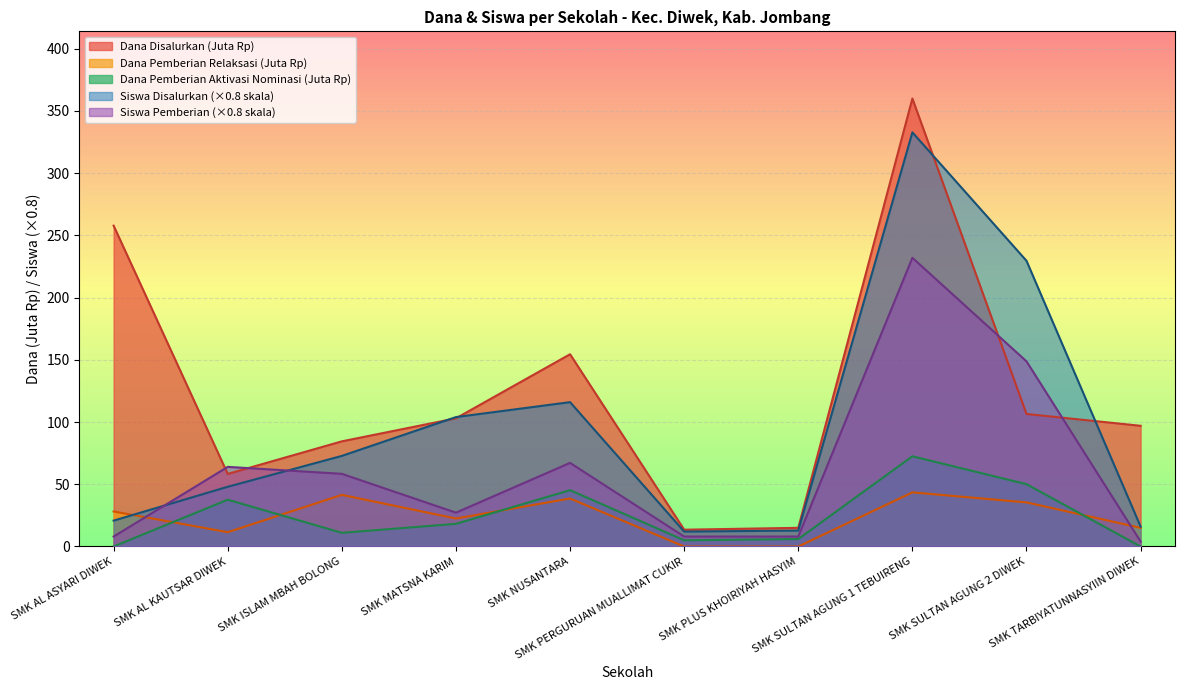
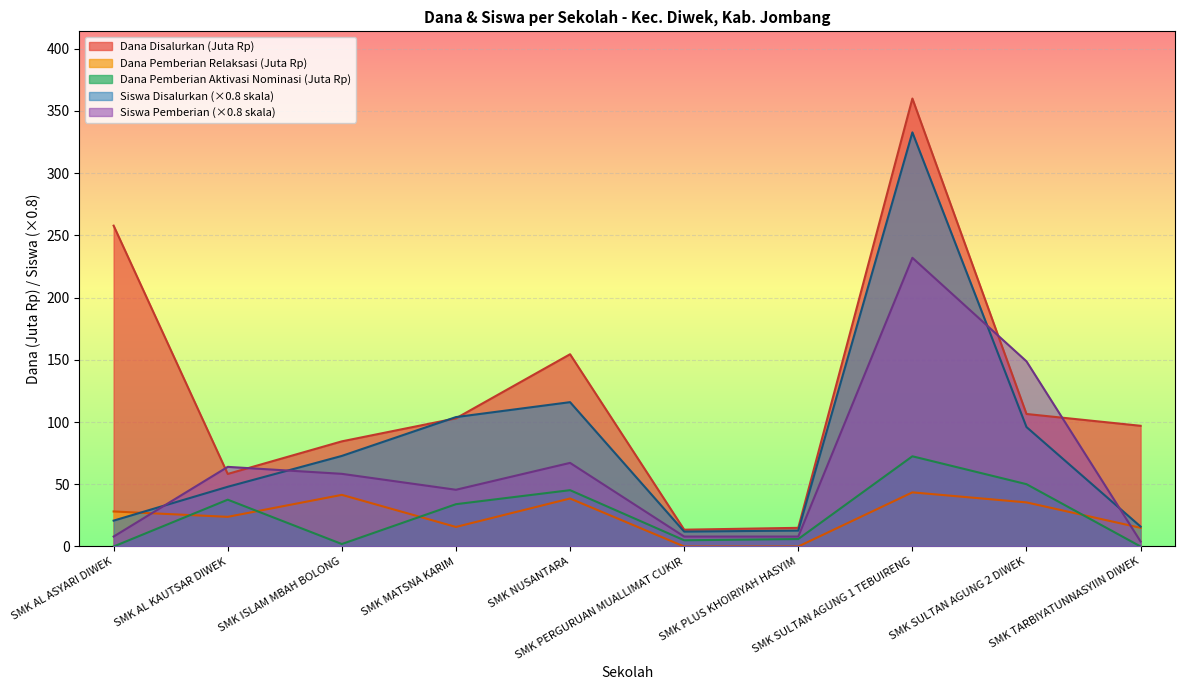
  {
    "Dana Disalurkan (Juta Rp)": {
      "SMK AL ASYARI DIWEK": 258,
      "SMK AL KAUTSAR DIWEK": 58,
      "SMK ISLAM MBAH BOLONG": 85,
      "SMK NUSANTARA": 155,
      "SMK PLUS KHOIRIYAH HASYIM": 15,
      "SMK SULTAN AGUNG 1 TEBUIRENG": 360,
      "SMK SULTAN AGUNG 2 DIWEK": 107,
      "SMK TARBIYATUNNASYIIN DIWEK": 97
    },
    "Dana Pemberian Relaksasi (Juta Rp)": {
      "SMK AL ASYARI DIWEK": 28,
-     "SMK AL KAUTSAR DIWEK": 12,
+     "SMK AL KAUTSAR DIWEK": 24,
      "SMK ISLAM MBAH BOLONG": 42,
-     "SMK MATSNA KARIM": 23,
+     "SMK MATSNA KARIM": 16,
      "SMK NUSANTARA": 39,
      "SMK PERGURUAN MUALLIMAT CUKIR": 0,
      "SMK PLUS KHOIRIYAH HASYIM": 0,
      "SMK SULTAN AGUNG 1 TEBUIRENG": 44,
      "SMK SULTAN AGUNG 2 DIWEK": 35
    },
    "Dana Pemberian Aktivasi Nominasi (Juta Rp)": {
      "SMK AL ASYARI DIWEK": 0,
      "SMK AL KAUTSAR DIWEK": 38,
-     "SMK ISLAM MBAH BOLONG": 11,
-     "SMK MATSNA KARIM": 18,
+     "SMK ISLAM MBAH BOLONG": 2,
+     "SMK MATSNA KARIM": 34,
      "SMK NUSANTARA": 45,
      "SMK PERGURUAN MUALLIMAT CUKIR": 5,
      "SMK SULTAN AGUNG 1 TEBUIRENG": 73,
      "SMK SULTAN AGUNG 2 DIWEK": 50,
      "SMK TARBIYATUNNASYIIN DIWEK": 0
    },
    "Siswa Disalurkan (×0.8 skala)": {
      "SMK AL ASYARI DIWEK": 21,
      "SMK AL KAUTSAR DIWEK": 48,
      "SMK ISLAM MBAH BOLONG": 73,
      "SMK NUSANTARA": 116,
      "SMK PLUS KHOIRIYAH HASYIM": 13,
      "SMK SULTAN AGUNG 1 TEBUIRENG": 333,
-     "SMK SULTAN AGUNG 2 DIWEK": 230
+     "SMK SULTAN AGUNG 2 DIWEK": 96
    },
    "Siswa Pemberian (×0.8 skala)": {
      "SMK AL ASYARI DIWEK": 8,
      "SMK AL KAUTSAR DIWEK": 64,
      "SMK ISLAM MBAH BOLONG": 58,
-     "SMK MATSNA KARIM": 27,
+     "SMK MATSNA KARIM": 46,
      "SMK NUSANTARA": 67,
      "SMK PERGURUAN MUALLIMAT CUKIR": 8,
      "SMK SULTAN AGUNG 1 TEBUIRENG": 232,
      "SMK SULTAN AGUNG 2 DIWEK": 149,
      "SMK TARBIYATUNNASYIIN DIWEK": 4
    }
  }
